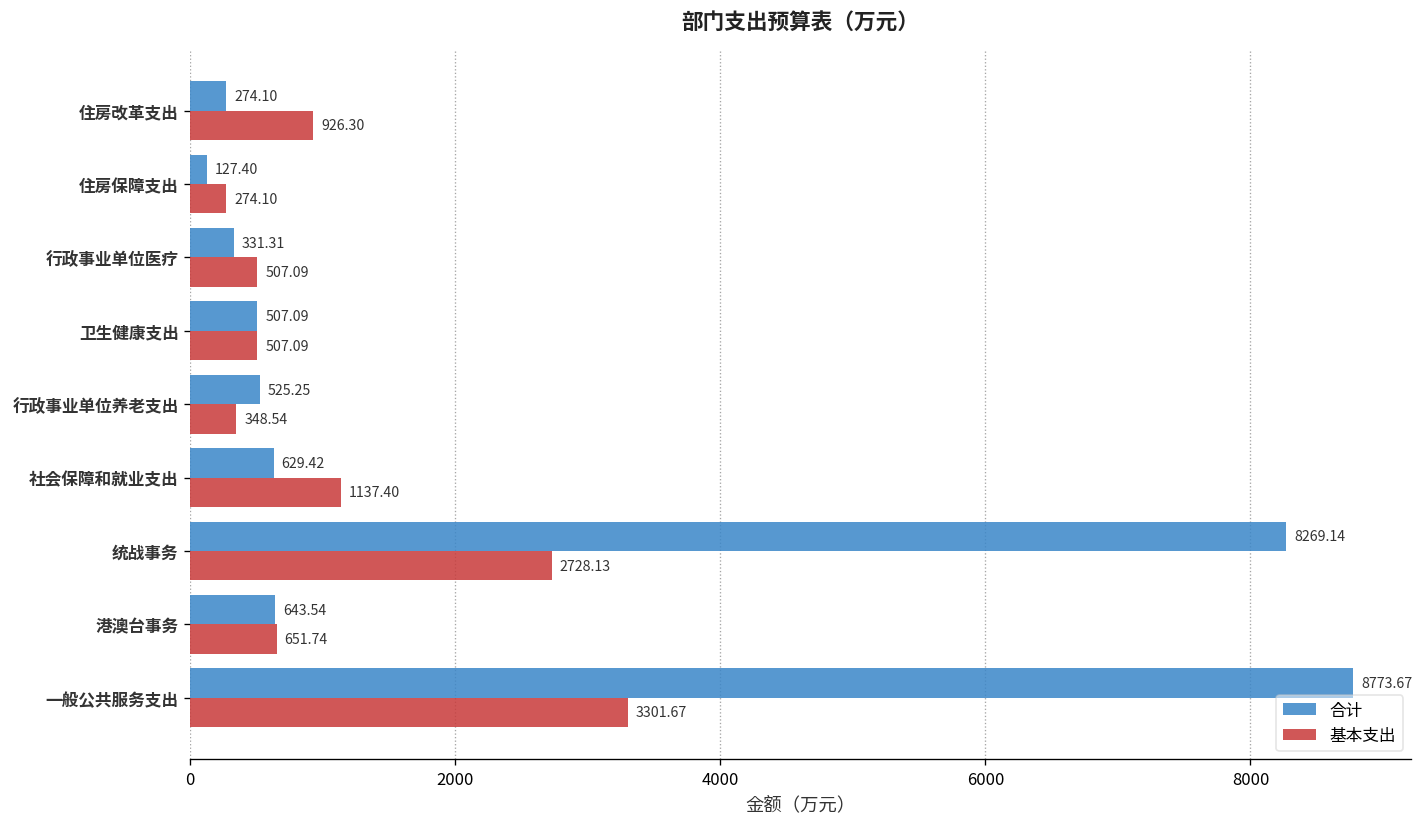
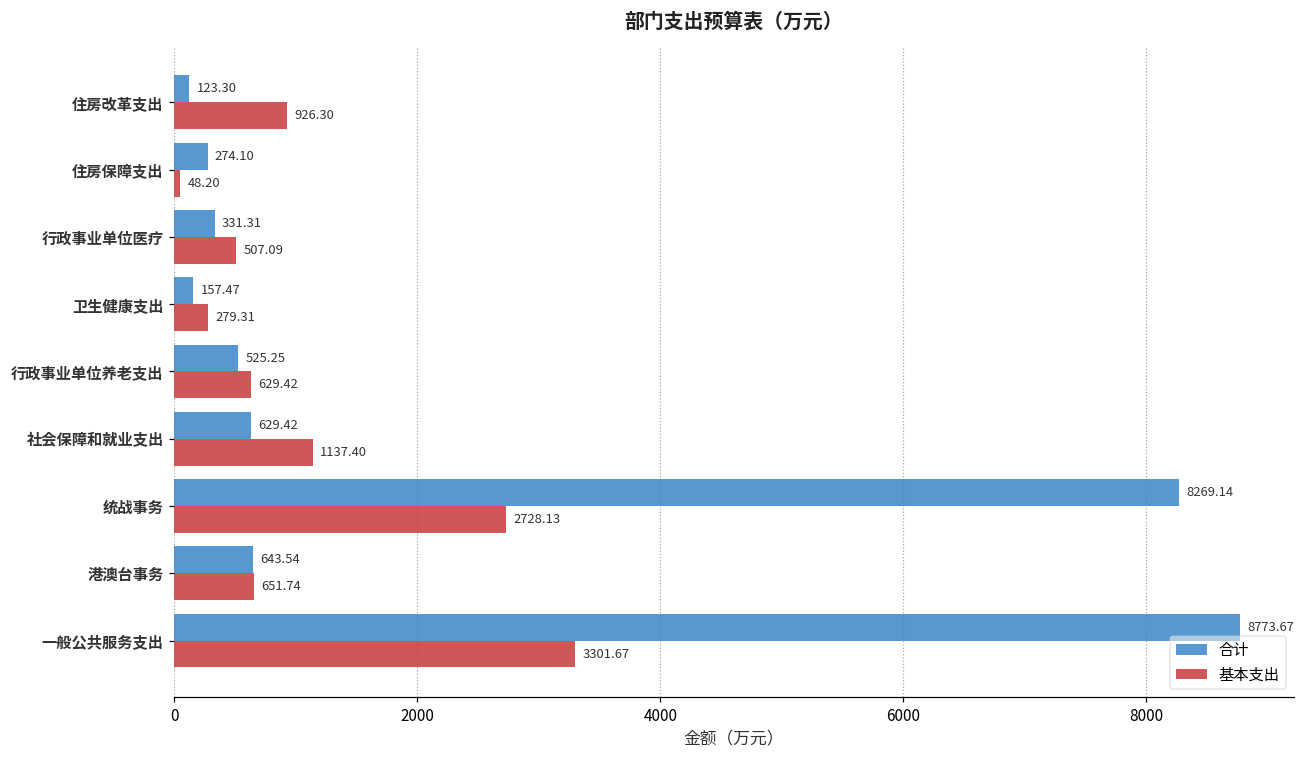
  {
    "合计": {
-     "住房改革支出": 274.10,
-     "住房保障支出": 127.40,
+     "住房改革支出": 123.30,
+     "住房保障支出": 274.10,
      "行政事业单位医疗": 331.31,
-     "卫生健康支出": 507.09,
+     "卫生健康支出": 157.47,
      "行政事业单位养老支出": 525.25,
      "社会保障和就业支出": 629.42,
      "统战事务": 8269.14,
      "港澳台事务": 643.54,
      "一般公共服务支出": 8773.67
    },
    "基本支出": {
      "住房改革支出": 926.30,
-     "住房保障支出": 274.10,
+     "住房保障支出": 48.20,
      "行政事业单位医疗": 507.09,
-     "卫生健康支出": 507.09,
-     "行政事业单位养老支出": 348.54,
+     "卫生健康支出": 279.31,
+     "行政事业单位养老支出": 629.42,
      "社会保障和就业支出": 1137.40,
      "统战事务": 2728.13,
      "港澳台事务": 651.74,
      "一般公共服务支出": 3301.67
    }
  }
